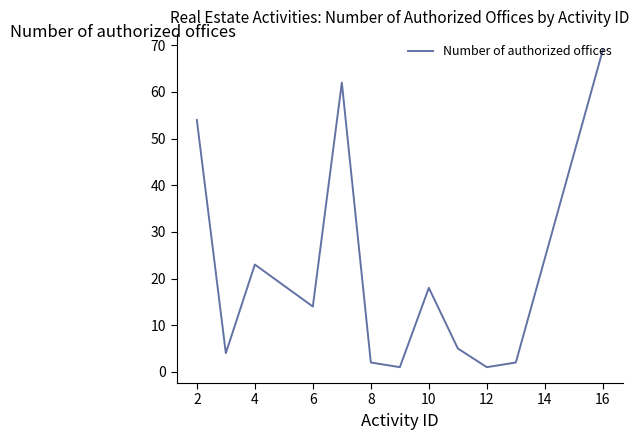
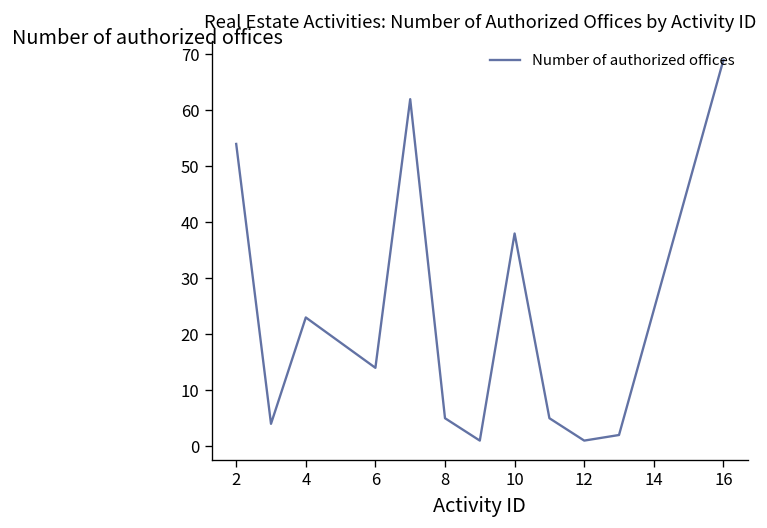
  {
    "2": 54,
    "4": 23,
    "6": 14,
-   "8": 2,
-   "10": 18,
+   "8": 5,
+   "10": 38,
    "12": 1,
    "16": 69
  }
